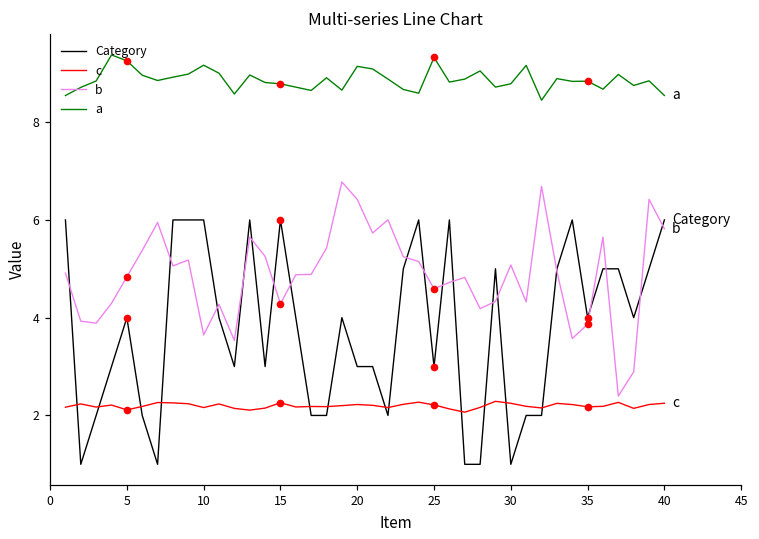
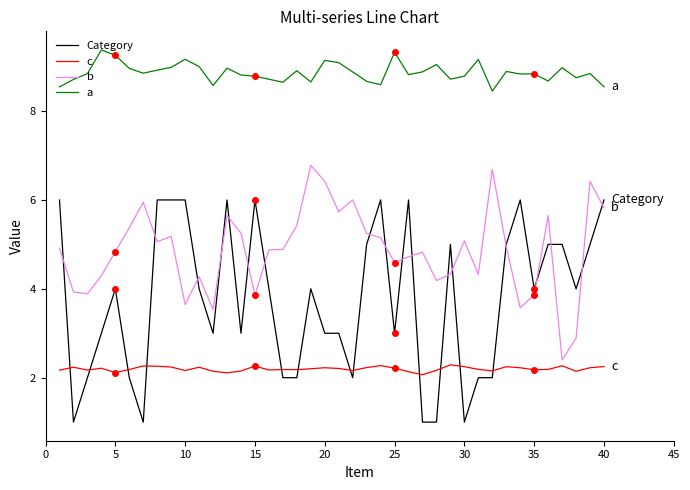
  {
    "Category": {
      "10": 6.0,
      "20": 3.0,
      "30": 1.0,
      "40": 6.0
    },
    "b": {
      "10": 3.6,
-     "15": 4.3,
+     "15": 3.9,
      "20": 6.4,
      "30": 5.1,
      "40": 5.8
    },
    "a": {
      "10": 9.2,
      "20": 9.1,
      "30": 8.8,
      "40": 8.5
    }
  }
